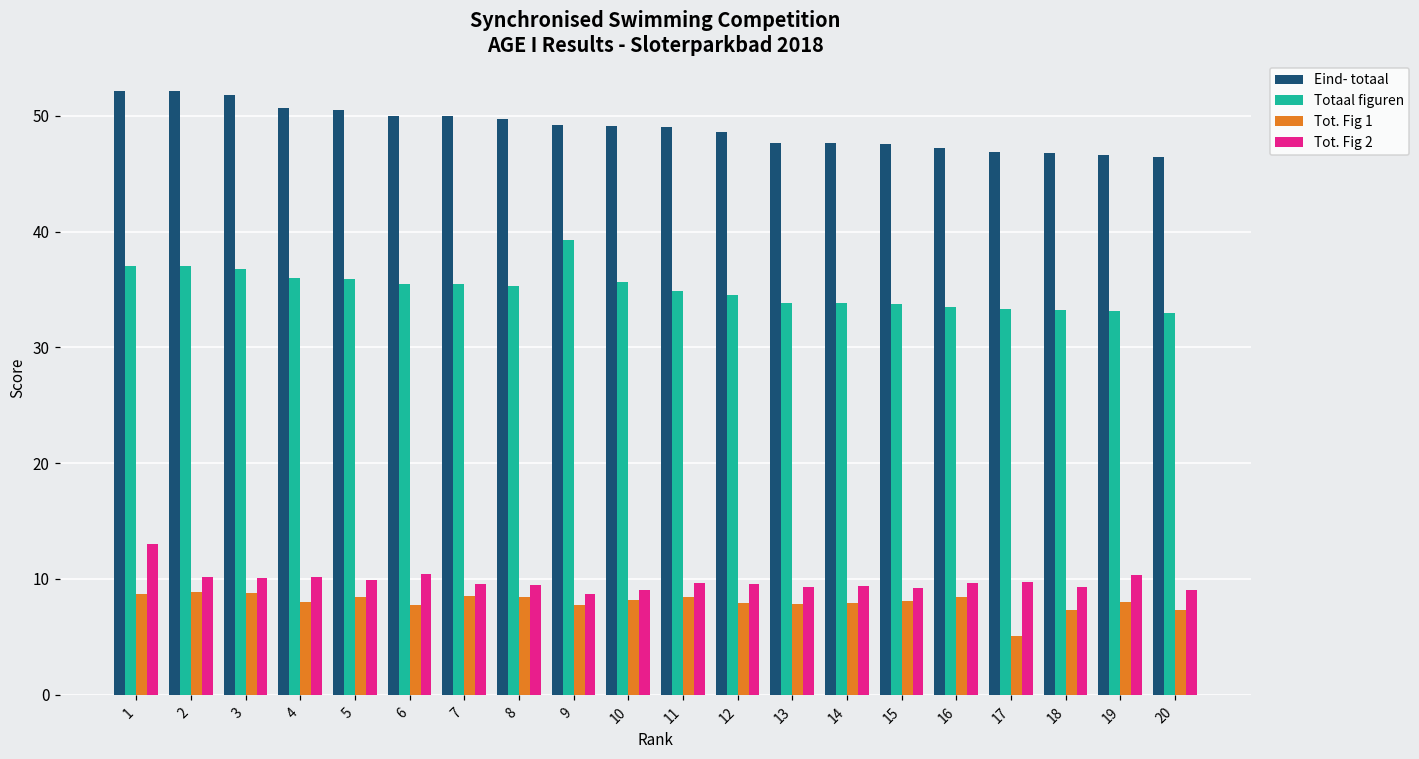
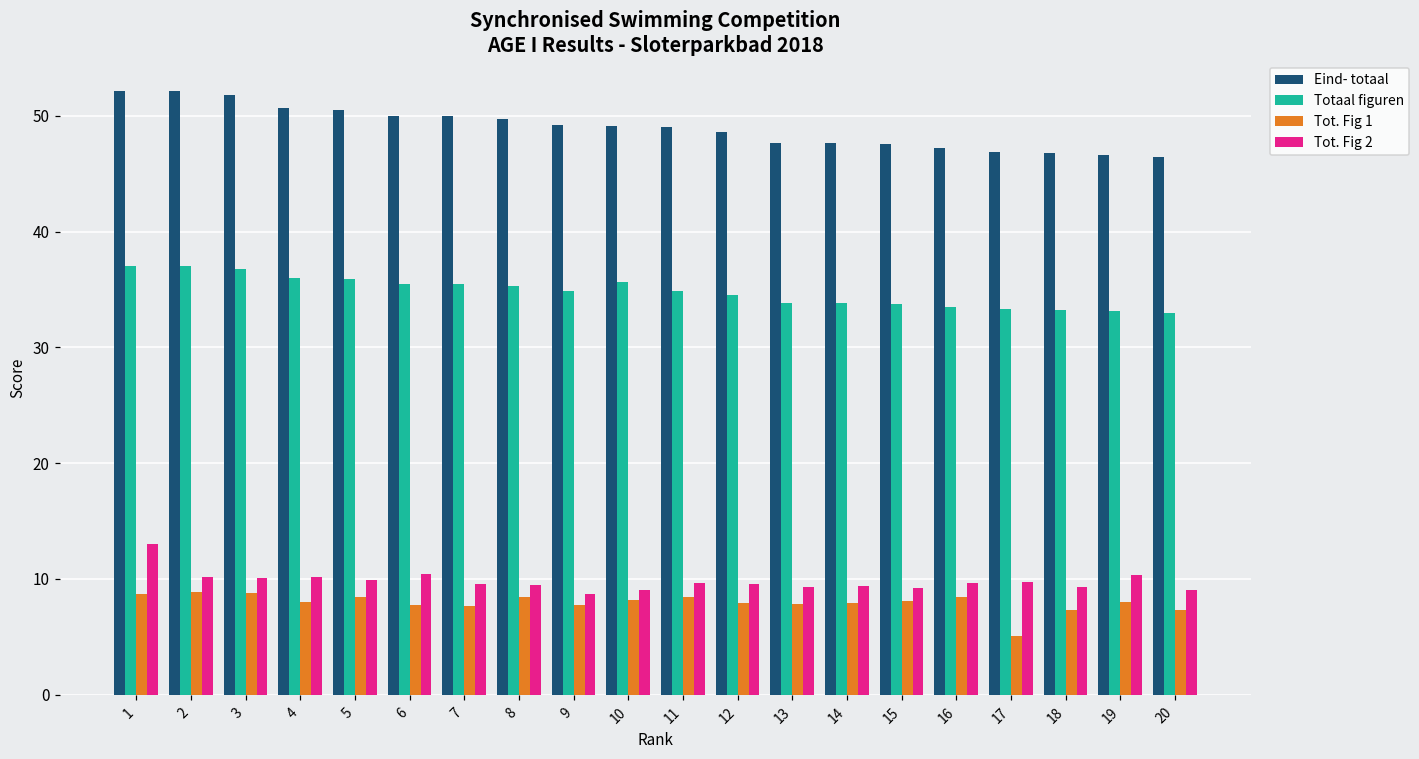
  {
    "Eind- totaal": {
      "1": 52.1,
      "2": 52.1,
      "3": 51.8,
      "4": 50.6,
      "5": 50.5,
      "6": 50.0,
      "7": 49.9,
      "8": 49.7,
      "9": 49.2,
      "10": 49.1,
      "11": 49.1,
      "12": 48.6,
      "13": 47.6,
      "14": 47.6,
      "15": 47.6,
      "16": 47.2,
      "17": 46.9,
      "18": 46.8,
      "19": 46.6,
      "20": 46.5
    },
    "Totaal figuren": {
      "1": 37.0,
      "2": 37.0,
      "3": 36.8,
      "4": 36.0,
      "5": 35.9,
      "6": 35.5,
      "7": 35.5,
      "8": 35.3,
-     "9": 39.2,
+     "9": 34.9,
      "10": 35.6,
      "11": 34.8,
      "12": 34.5,
      "13": 33.8,
      "14": 33.8,
      "15": 33.8,
      "16": 33.5,
      "17": 33.3,
      "18": 33.2,
      "19": 33.1,
      "20": 33.0
    },
    "Tot. Fig 1": {
      "1": 8.7,
      "2": 8.9,
      "3": 8.7,
      "4": 8.0,
      "5": 8.4,
      "6": 7.7,
-     "7": 8.5,
+     "7": 7.6,
      "8": 8.5,
      "9": 7.7,
      "10": 8.2,
      "11": 8.4,
      "12": 7.9,
      "13": 7.8,
      "14": 7.9,
      "15": 8.1,
      "16": 8.4,
      "17": 5.1,
      "18": 7.4,
      "19": 8.1,
      "20": 7.4
    },
    "Tot. Fig 2": {
      "1": 13.1,
      "2": 10.1,
      "3": 10.1,
      "4": 10.2,
      "5": 9.9,
      "6": 10.5,
      "7": 9.6,
      "8": 9.5,
      "9": 8.7,
      "10": 9.1,
      "11": 9.6,
      "12": 9.6,
      "13": 9.3,
      "14": 9.4,
      "15": 9.2,
      "16": 9.6,
      "17": 9.8,
      "18": 9.3,
      "19": 10.3,
      "20": 9.1
    }
  }
